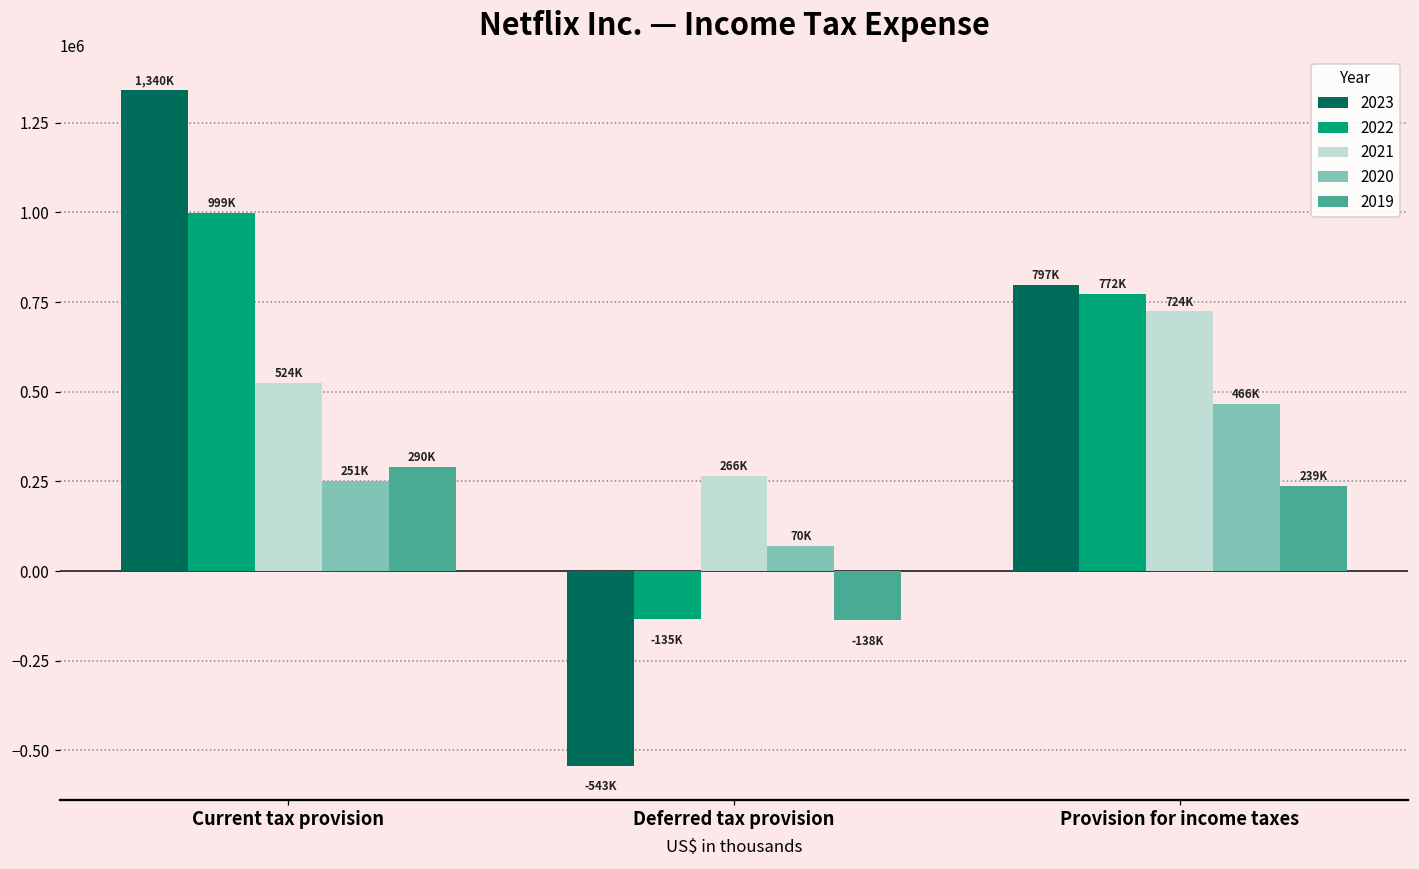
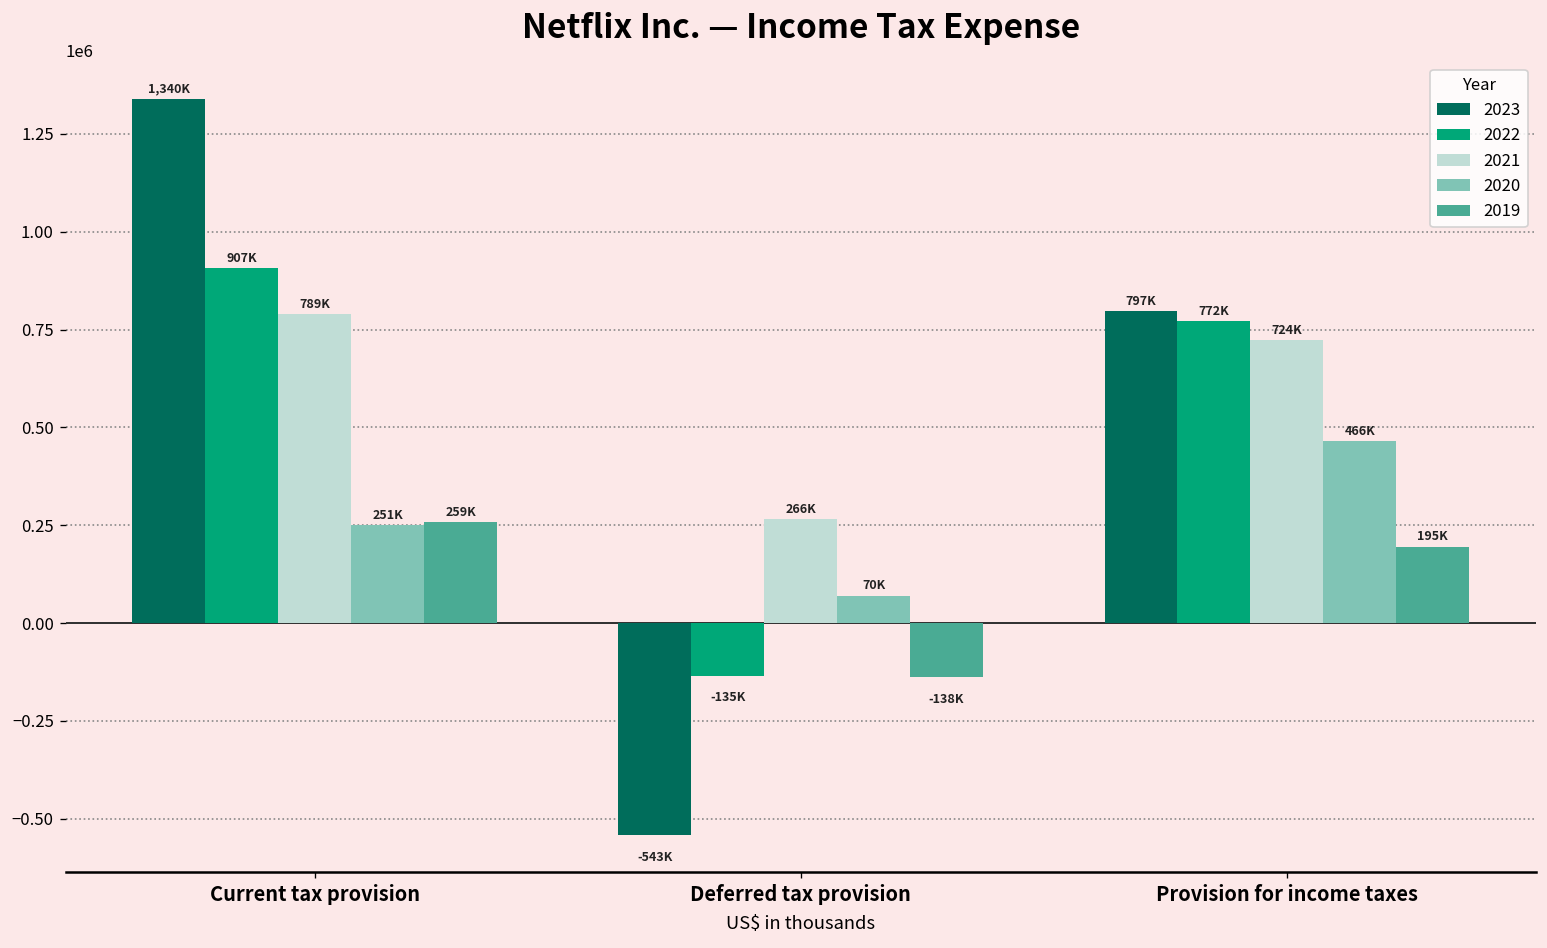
  {
    "2023": {
      "Current tax provision": "1,340K",
      "Deferred tax provision": "-543K",
      "Provision for income taxes": "797K"
    },
    "2022": {
-     "Current tax provision": "999K",
+     "Current tax provision": "907K",
      "Deferred tax provision": "-135K",
      "Provision for income taxes": "772K"
    },
    "2021": {
-     "Current tax provision": "524K",
+     "Current tax provision": "789K",
      "Deferred tax provision": "266K",
      "Provision for income taxes": "724K"
    },
    "2020": {
      "Current tax provision": "251K",
      "Deferred tax provision": "70K",
      "Provision for income taxes": "466K"
    },
    "2019": {
-     "Current tax provision": "290K",
+     "Current tax provision": "259K",
      "Deferred tax provision": "-138K",
-     "Provision for income taxes": "239K"
+     "Provision for income taxes": "195K"
    }
  }
